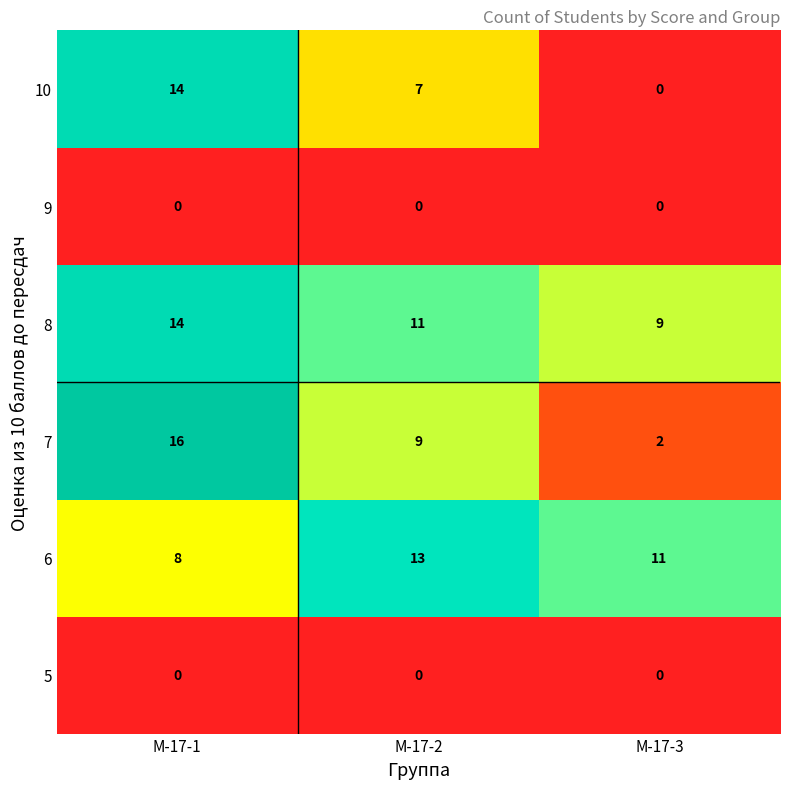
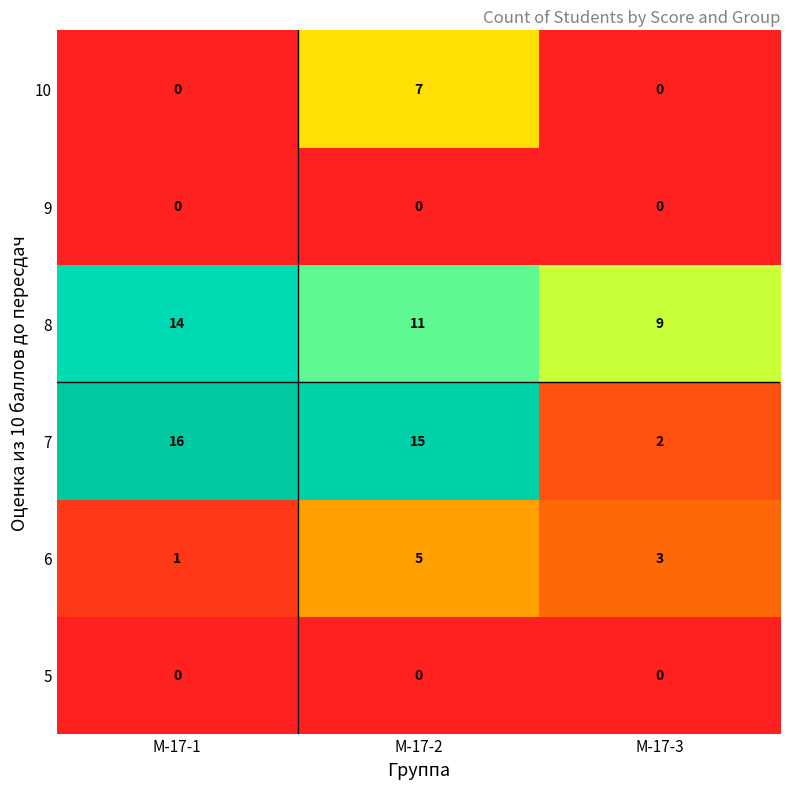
  {
    "10": {
-     "М-17-1": 14,
+     "М-17-1": 0,
      "М-17-2": 7,
      "М-17-3": 0
    },
    "9": {
      "М-17-1": 0,
      "М-17-2": 0,
      "М-17-3": 0
    },
    "8": {
      "М-17-1": 14,
      "М-17-2": 11,
      "М-17-3": 9
    },
    "7": {
      "М-17-1": 16,
-     "М-17-2": 9,
+     "М-17-2": 15,
      "М-17-3": 2
    },
    "6": {
-     "М-17-1": 8,
-     "М-17-2": 13,
-     "М-17-3": 11
+     "М-17-1": 1,
+     "М-17-2": 5,
+     "М-17-3": 3
    },
    "5": {
      "М-17-1": 0,
      "М-17-2": 0,
      "М-17-3": 0
    }
  }
